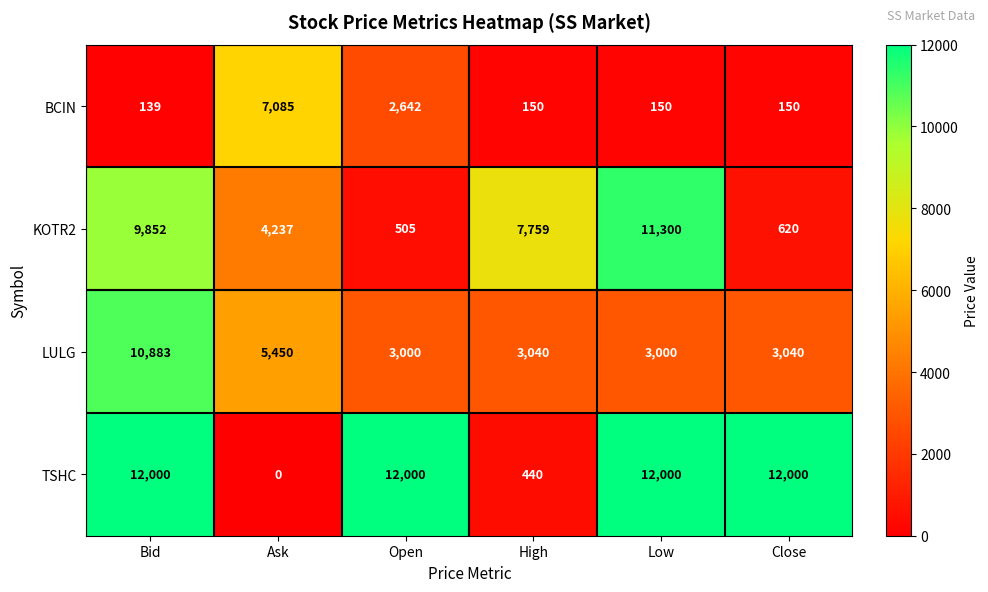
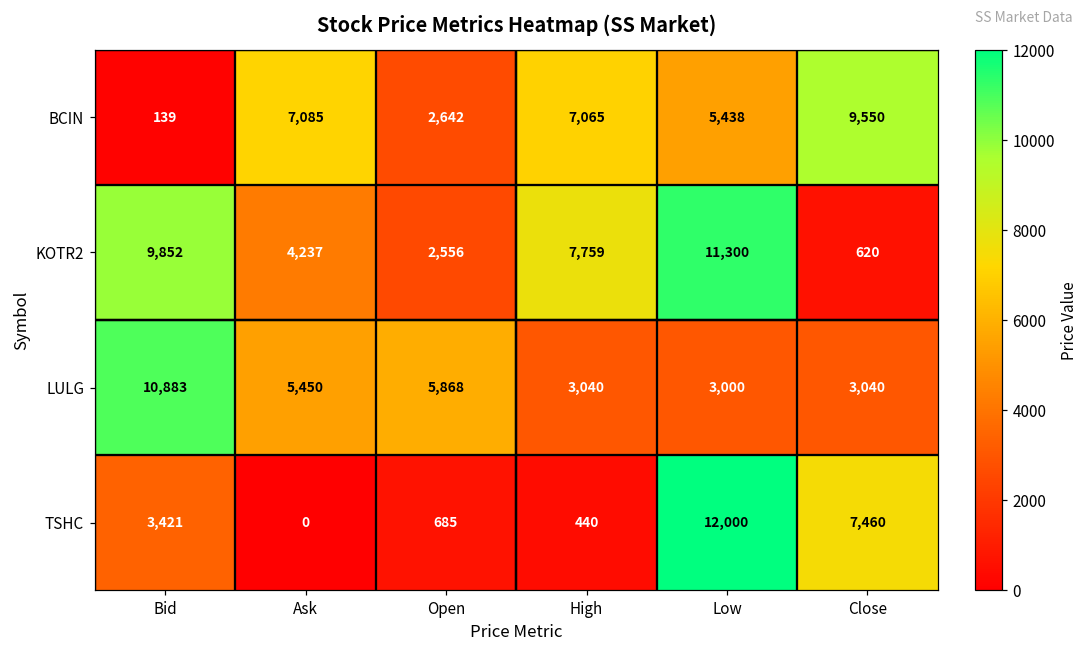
  {
    "BCIN": {
      "Bid": "139",
      "Ask": "7,085",
      "Open": "2,642",
-     "High": "150",
-     "Low": "150",
-     "Close": "150"
+     "High": "7,065",
+     "Low": "5,438",
+     "Close": "9,550"
    },
    "KOTR2": {
      "Bid": "9,852",
      "Ask": "4,237",
-     "Open": "505",
+     "Open": "2,556",
      "High": "7,759",
      "Low": "11,300",
      "Close": "620"
    },
    "LULG": {
      "Bid": "10,883",
      "Ask": "5,450",
-     "Open": "3,000",
+     "Open": "5,868",
      "High": "3,040",
      "Low": "3,000",
      "Close": "3,040"
    },
    "TSHC": {
-     "Bid": "12,000",
+     "Bid": "3,421",
      "Ask": "0",
-     "Open": "12,000",
+     "Open": "685",
      "High": "440",
      "Low": "12,000",
-     "Close": "12,000"
+     "Close": "7,460"
    }
  }
